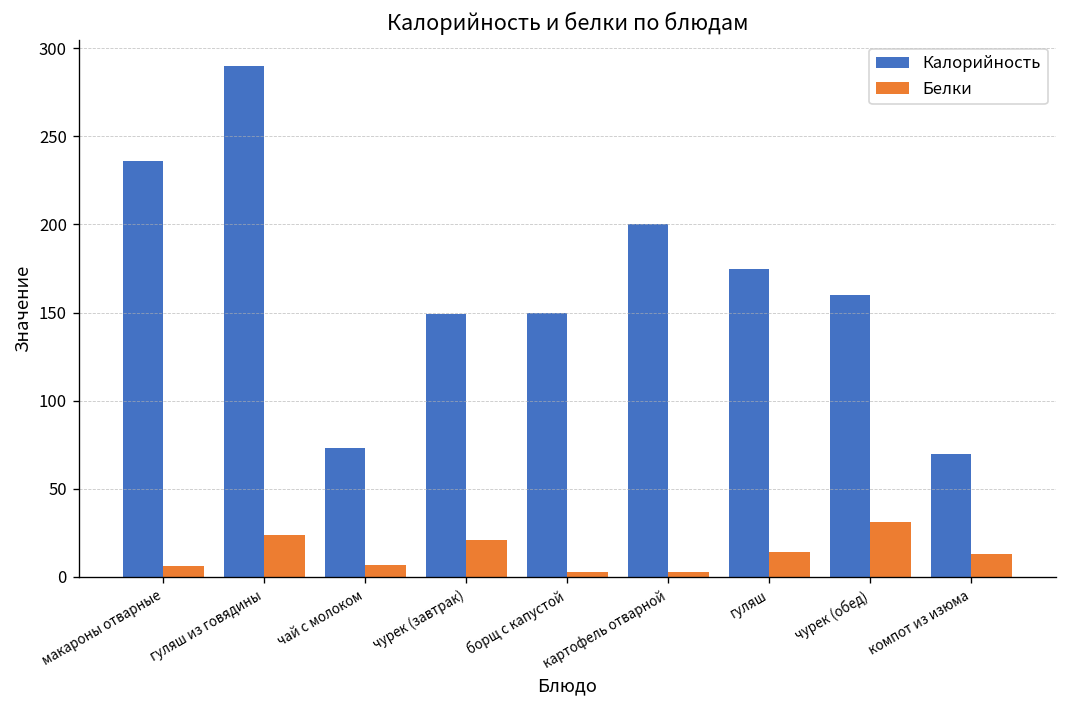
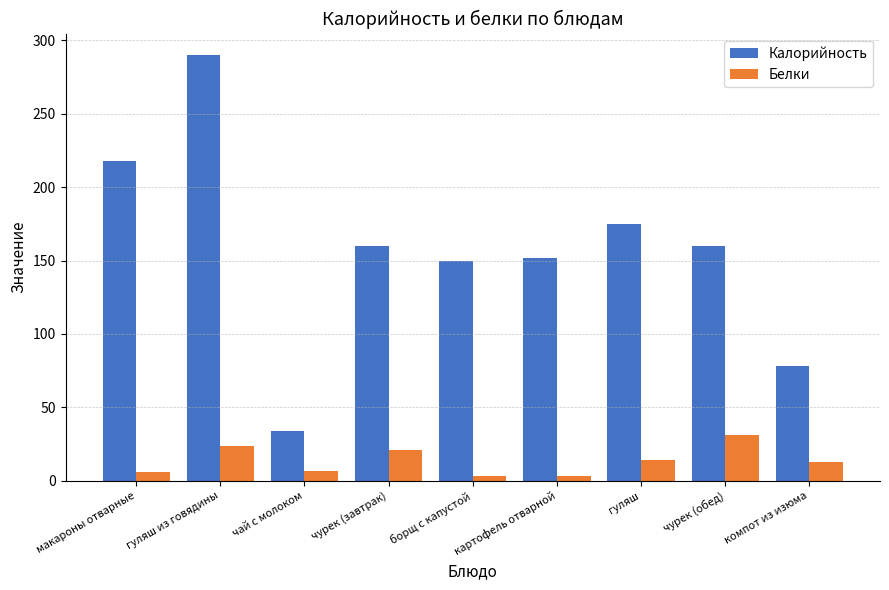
  {
    "Калорийность": {
-     "макароны отварные": 236,
+     "макароны отварные": 218,
      "гуляш из говядины": 290,
-     "чай с молоком": 73,
-     "чурек (завтрак)": 149,
+     "чай с молоком": 34,
+     "чурек (завтрак)": 160,
      "борщ с капустой": 150,
-     "картофель отварной": 200,
+     "картофель отварной": 152,
      "гуляш": 175,
      "чурек (обед)": 160,
-     "компот из изюма": 70
+     "компот из изюма": 78
    },
    "Белки": {
      "макароны отварные": 6,
      "гуляш из говядины": 24,
      "чай с молоком": 7,
      "чурек (завтрак)": 21,
      "борщ с капустой": 3,
      "картофель отварной": 3,
      "гуляш": 14,
      "чурек (обед)": 31,
      "компот из изюма": 13
    }
  }
